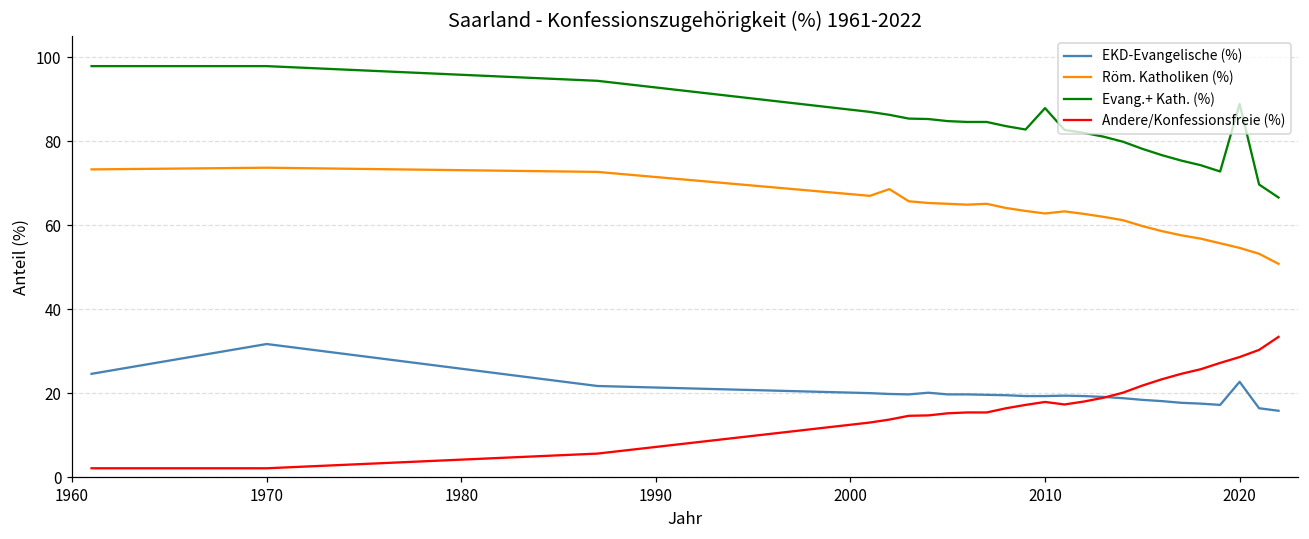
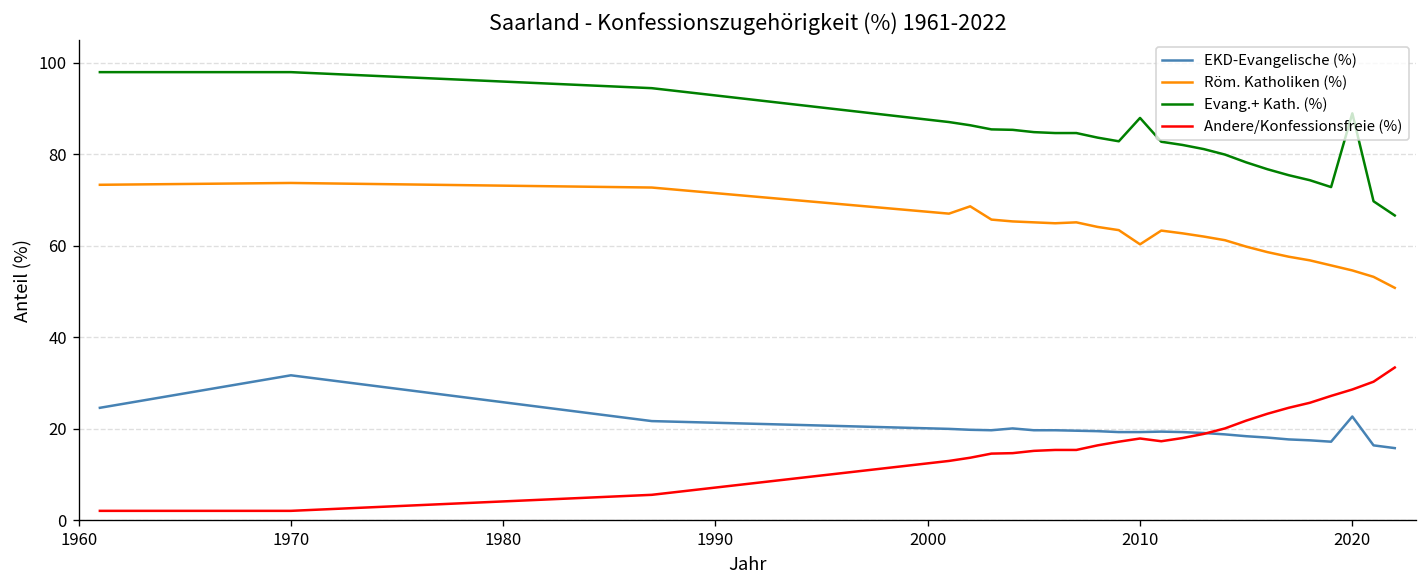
  {
    "EKD-Evangelische (%)": {
      "1970": 32,
      "2010": 19,
      "2020": 23
    },
    "Röm. Katholiken (%)": {
      "1970": 74,
-     "2010": 63,
+     "2010": 60,
      "2020": 55
    },
    "Evang.+ Kath. (%)": {
      "1970": 98,
      "2010": 88
    },
    "Andere/Konfessionsfreie (%)": {
      "1970": 2,
      "2010": 18,
      "2020": 29
    }
  }
